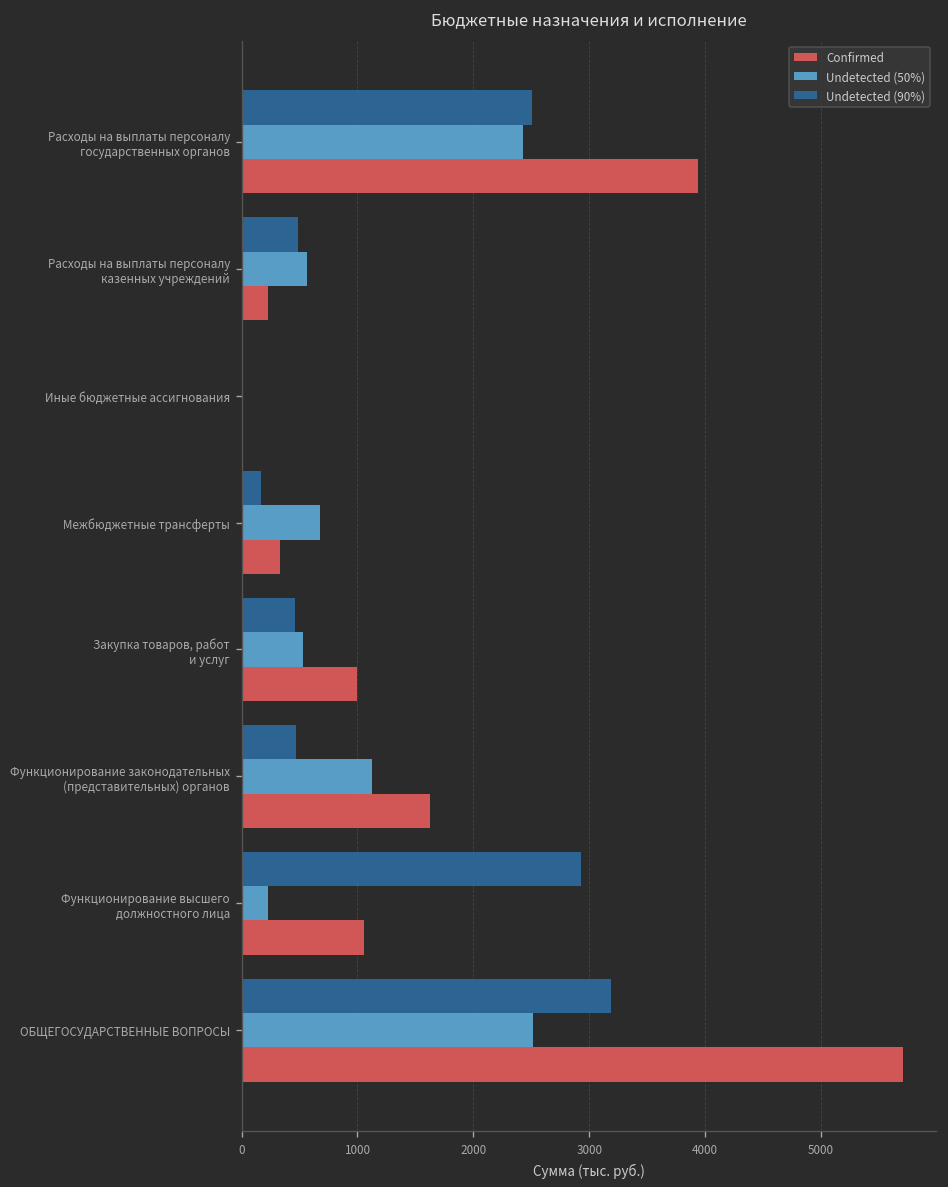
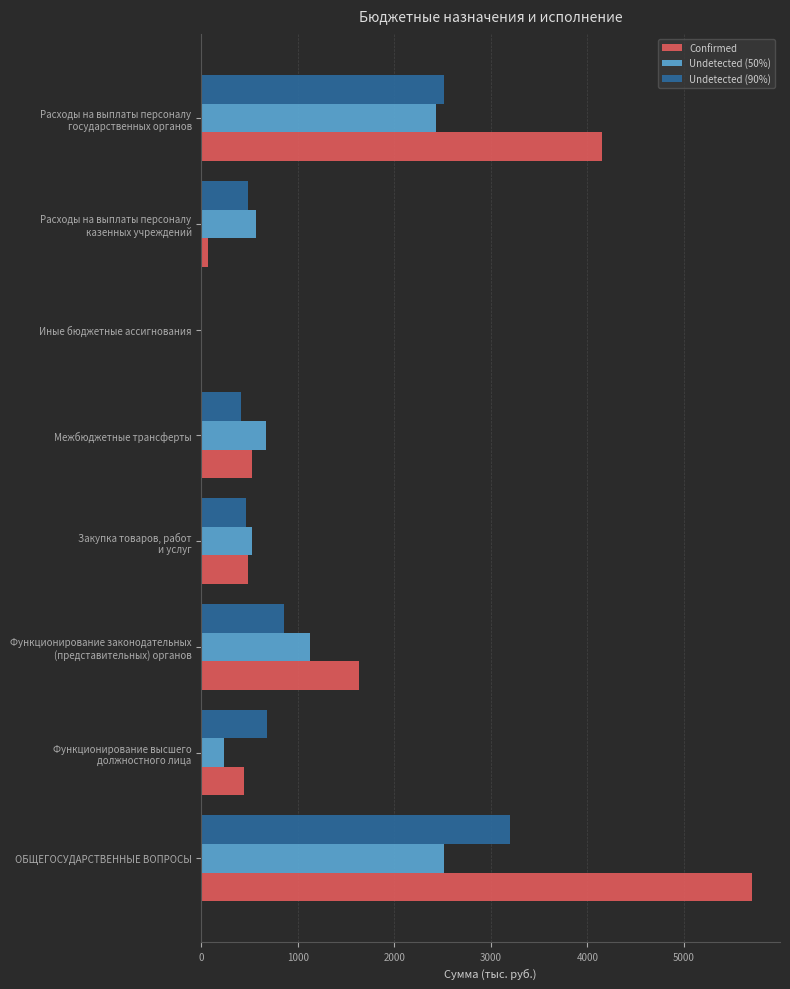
  {
    "Confirmed": {
-     "Расходы на выплаты персоналу государственных органов": 3900,
-     "Расходы на выплаты персоналу казенных учреждений": 200,
-     "Межбюджетные трансферты": 300,
-     "Закупка товаров, работ и услуг": 1000,
+     "Расходы на выплаты персоналу государственных органов": 4100,
+     "Расходы на выплаты персоналу казенных учреждений": 100,
+     "Межбюджетные трансферты": 500,
+     "Закупка товаров, работ и услуг": 500,
      "Функционирование законодательных (представительных) органов": 1600,
-     "Функционирование высшего должностного лица": 1100,
+     "Функционирование высшего должностного лица": 400,
      "ОБЩЕГОСУДАРСТВЕННЫЕ ВОПРОСЫ": 5700
    },
    "Undetected (50%)": {
      "Расходы на выплаты персоналу государственных органов": 2400,
      "Расходы на выплаты персоналу казенных учреждений": 600,
      "Межбюджетные трансферты": 700,
      "Закупка товаров, работ и услуг": 500,
      "Функционирование законодательных (представительных) органов": 1100,
      "Функционирование высшего должностного лица": 200,
      "ОБЩЕГОСУДАРСТВЕННЫЕ ВОПРОСЫ": 2500
    },
    "Undetected (90%)": {
      "Расходы на выплаты персоналу государственных органов": 2500,
      "Расходы на выплаты персоналу казенных учреждений": 500,
-     "Межбюджетные трансферты": 200,
+     "Межбюджетные трансферты": 400,
      "Закупка товаров, работ и услуг": 500,
-     "Функционирование законодательных (представительных) органов": 500,
-     "Функционирование высшего должностного лица": 2900,
+     "Функционирование законодательных (представительных) органов": 900,
+     "Функционирование высшего должностного лица": 700,
      "ОБЩЕГОСУДАРСТВЕННЫЕ ВОПРОСЫ": 3200
    }
  }
